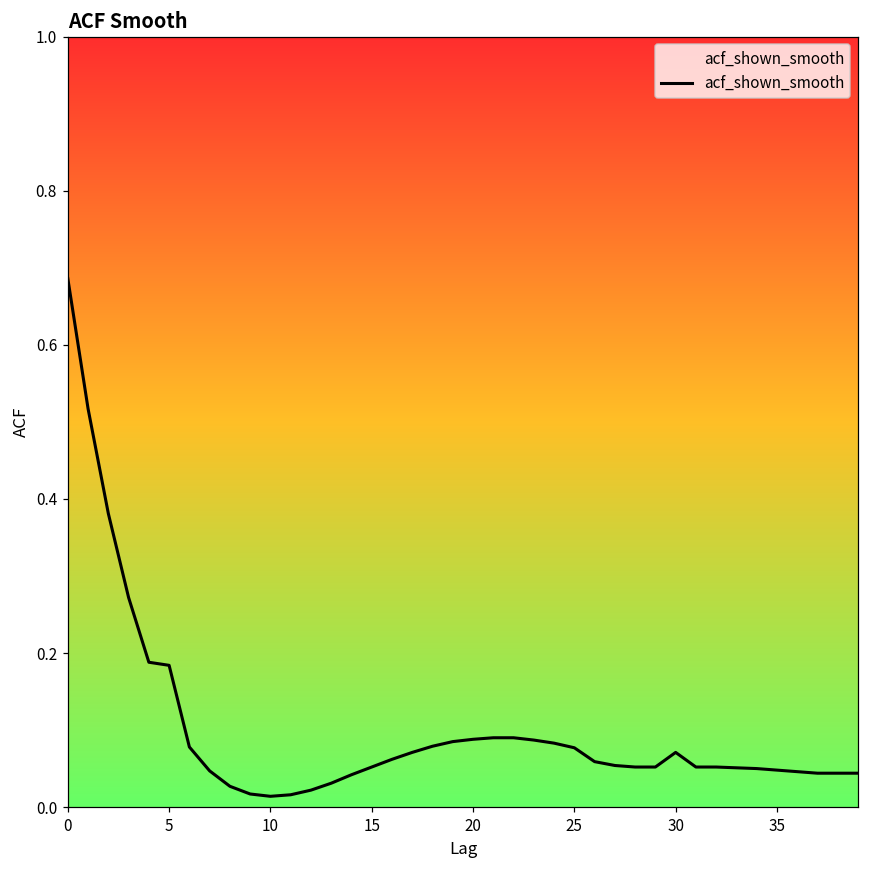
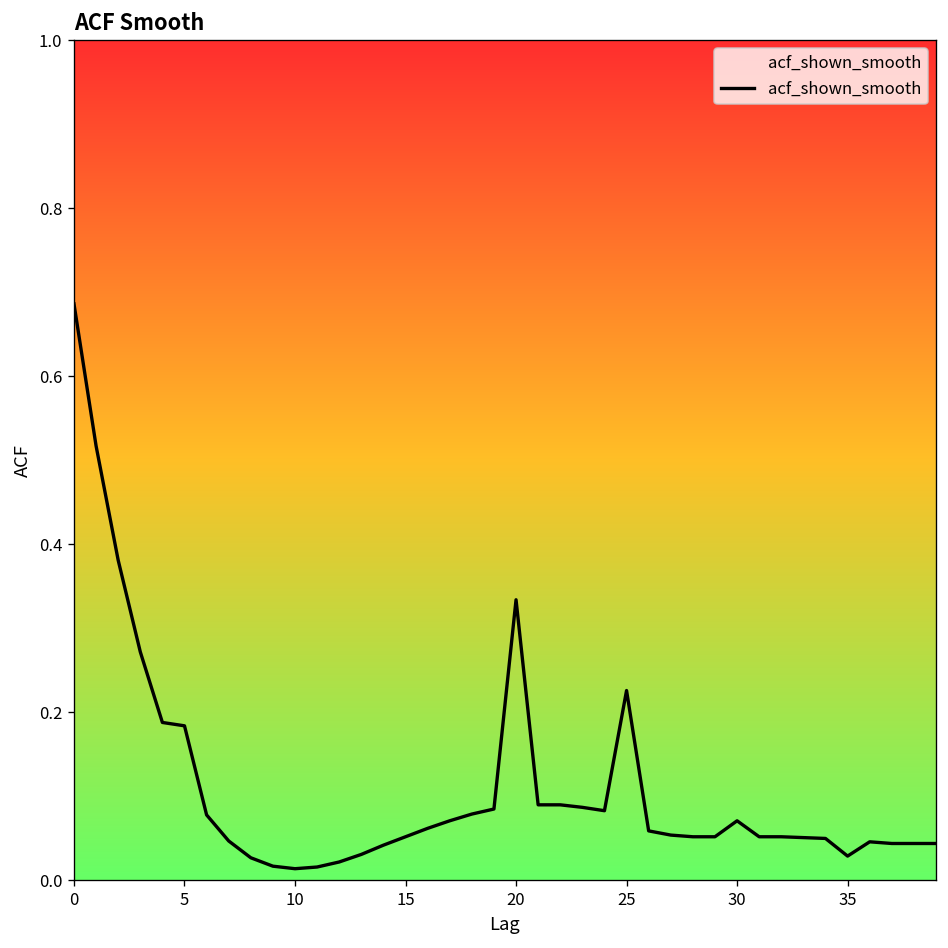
  {
    "0": 0.69,
    "5": 0.18,
    "10": 0.01,
    "15": 0.05,
-   "20": 0.09,
-   "25": 0.08,
+   "20": 0.33,
+   "25": 0.23,
    "30": 0.07,
-   "35": 0.05
+   "35": 0.03
  }
